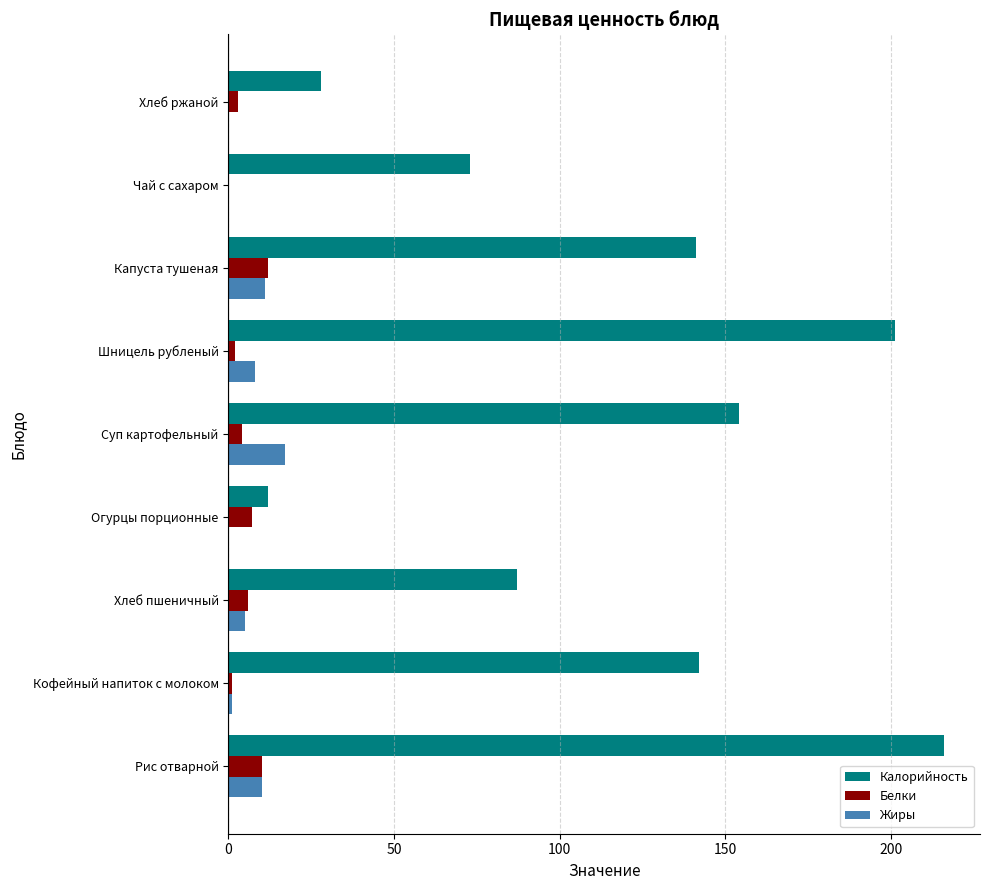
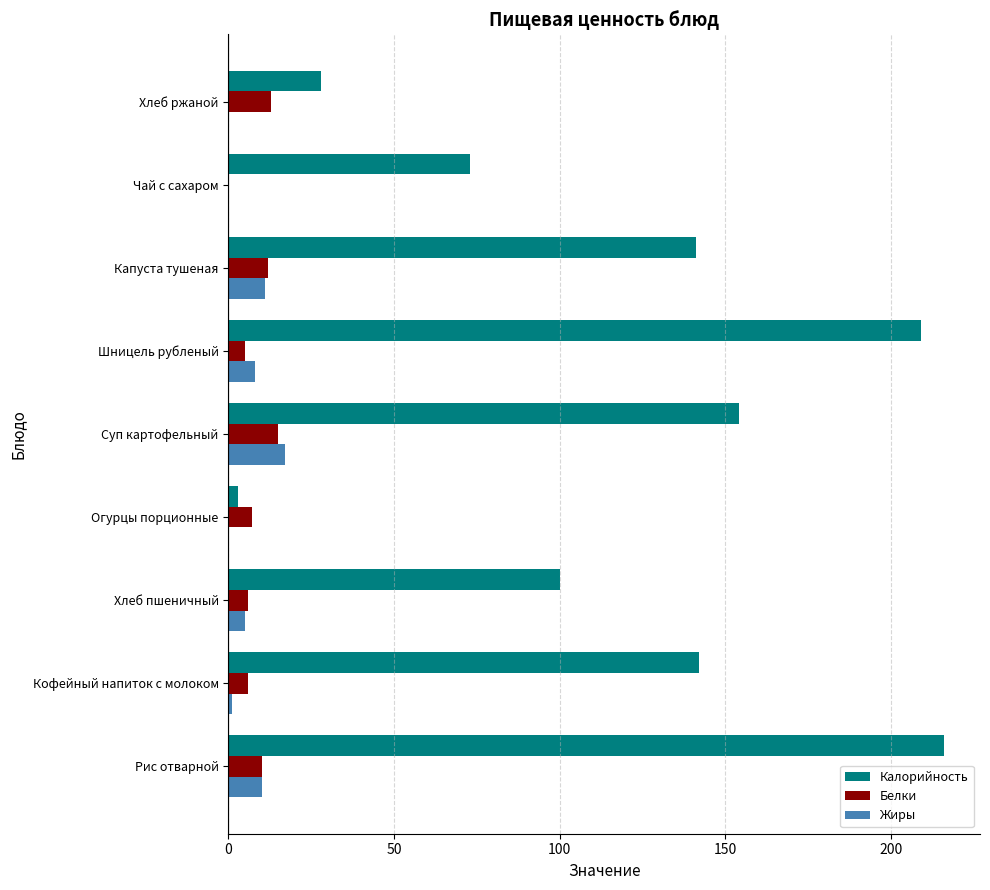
  {
    "Калорийность": {
      "Хлеб ржаной": 28,
      "Чай с сахаром": 73,
      "Капуста тушеная": 141,
-     "Шницель рубленый": 201,
+     "Шницель рубленый": 209,
      "Суп картофельный": 154,
-     "Огурцы порционные": 12,
-     "Хлеб пшеничный": 87,
+     "Огурцы порционные": 3,
+     "Хлеб пшеничный": 100,
      "Кофейный напиток с молоком": 142,
      "Рис отварной": 216
    },
    "Белки": {
-     "Хлеб ржаной": 3,
+     "Хлеб ржаной": 13,
      "Чай с сахаром": 0,
      "Капуста тушеная": 12,
-     "Шницель рубленый": 2,
-     "Суп картофельный": 4,
+     "Шницель рубленый": 5,
+     "Суп картофельный": 15,
      "Огурцы порционные": 7,
      "Хлеб пшеничный": 6,
-     "Кофейный напиток с молоком": 1,
+     "Кофейный напиток с молоком": 6,
      "Рис отварной": 10
    },
    "Жиры": {
      "Хлеб ржаной": 0,
      "Чай с сахаром": 0,
      "Капуста тушеная": 11,
      "Шницель рубленый": 8,
      "Суп картофельный": 17,
      "Огурцы порционные": 0,
      "Хлеб пшеничный": 5,
      "Кофейный напиток с молоком": 1,
      "Рис отварной": 10
    }
  }
